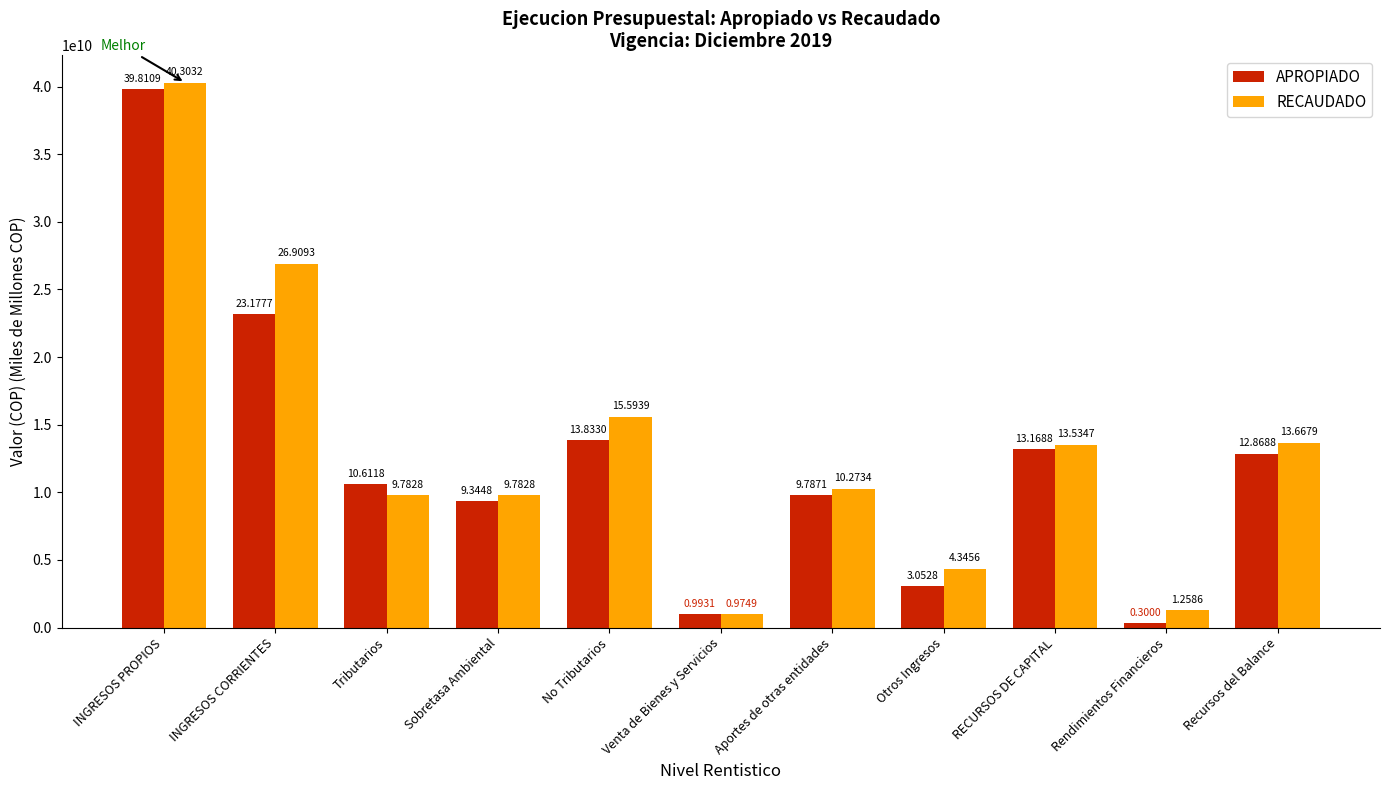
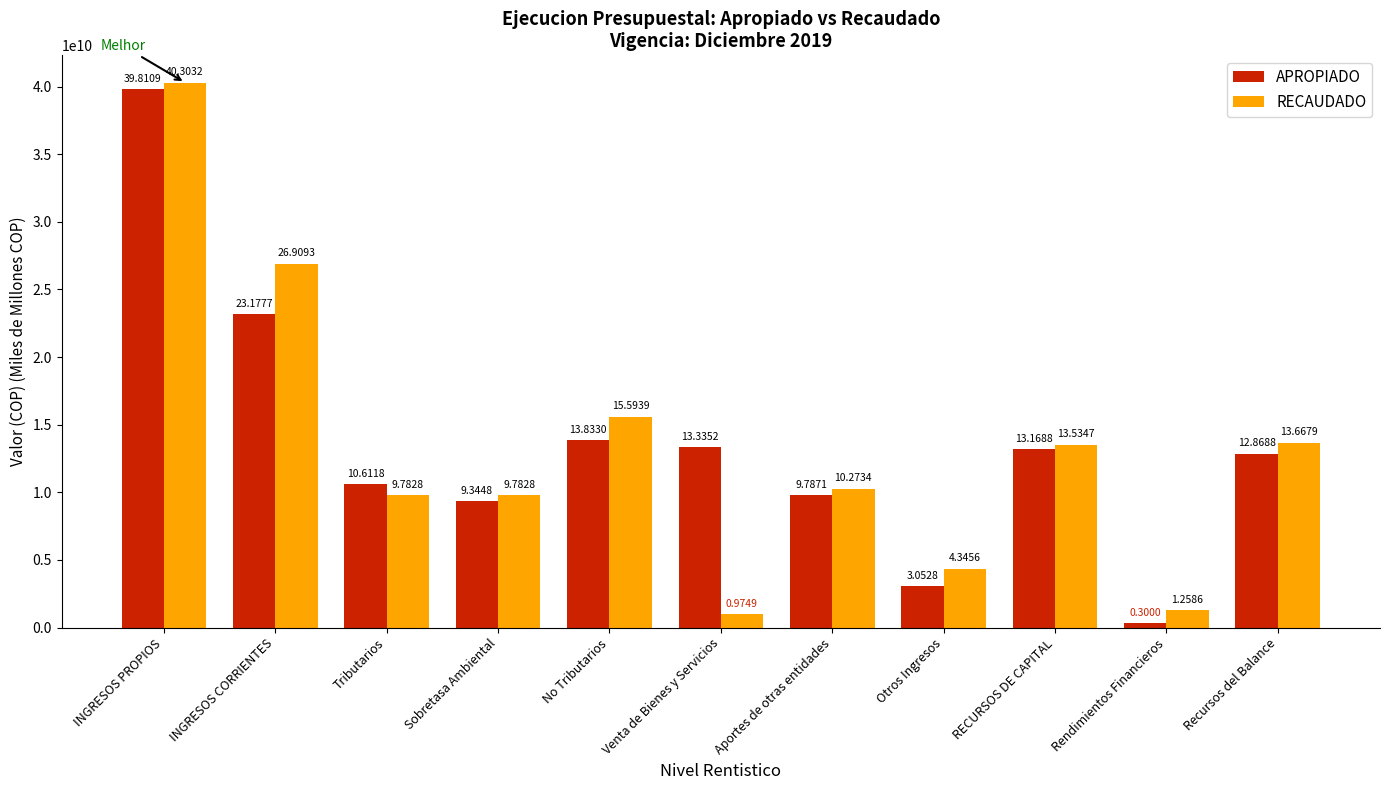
  {
    "APROPIADO": {
-     "Venta de Bienes y Servicios": 0.9931
+     "Venta de Bienes y Servicios": 13.3352
    }
  }
